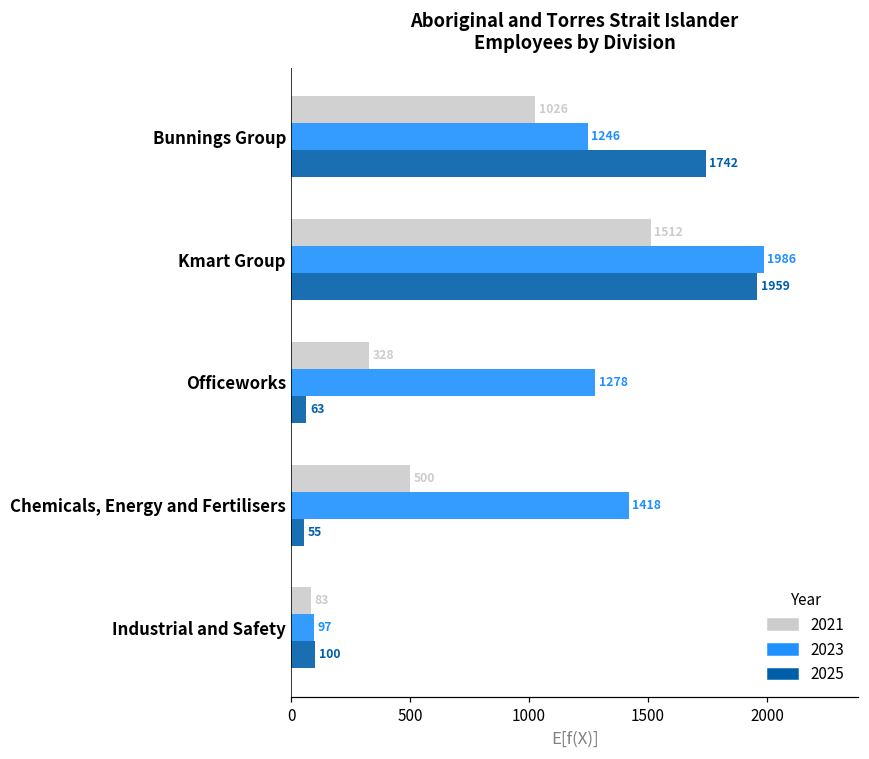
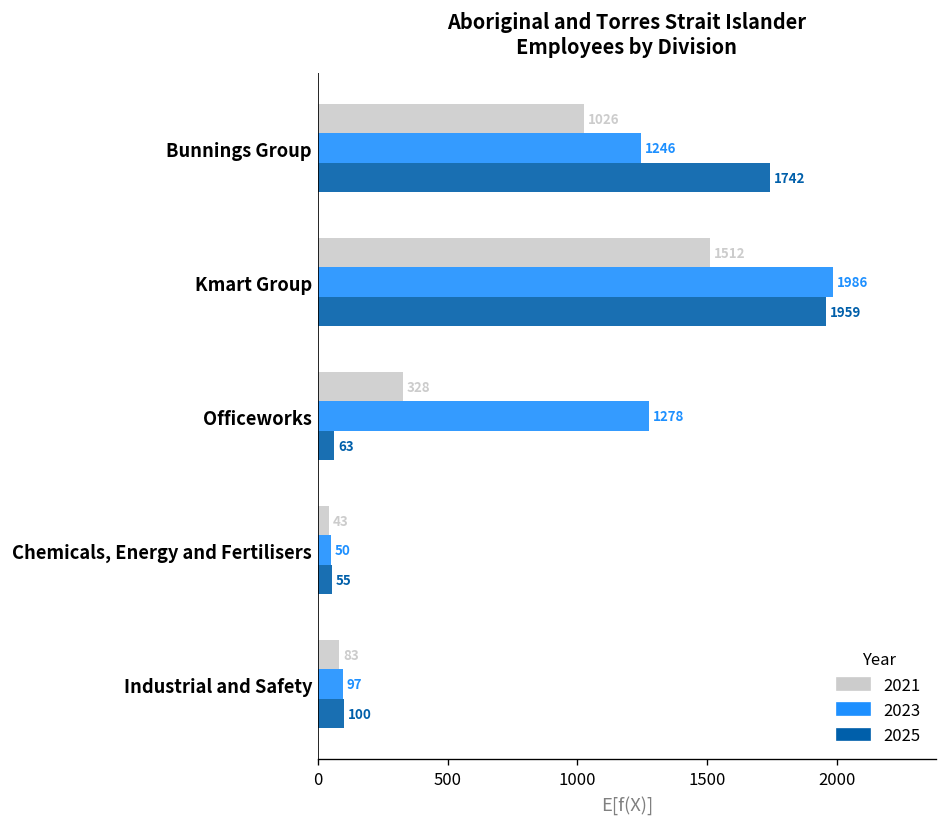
  {
    "2021": {
      "Bunnings Group": 1026,
      "Kmart Group": 1512,
      "Officeworks": 328,
-     "Chemicals, Energy and Fertilisers": 500,
+     "Chemicals, Energy and Fertilisers": 43,
      "Industrial and Safety": 83
    },
    "2023": {
      "Bunnings Group": 1246,
      "Kmart Group": 1986,
      "Officeworks": 1278,
-     "Chemicals, Energy and Fertilisers": 1418,
+     "Chemicals, Energy and Fertilisers": 50,
      "Industrial and Safety": 97
    },
    "2025": {
      "Bunnings Group": 1742,
      "Kmart Group": 1959,
      "Officeworks": 63,
      "Chemicals, Energy and Fertilisers": 55,
      "Industrial and Safety": 100
    }
  }
